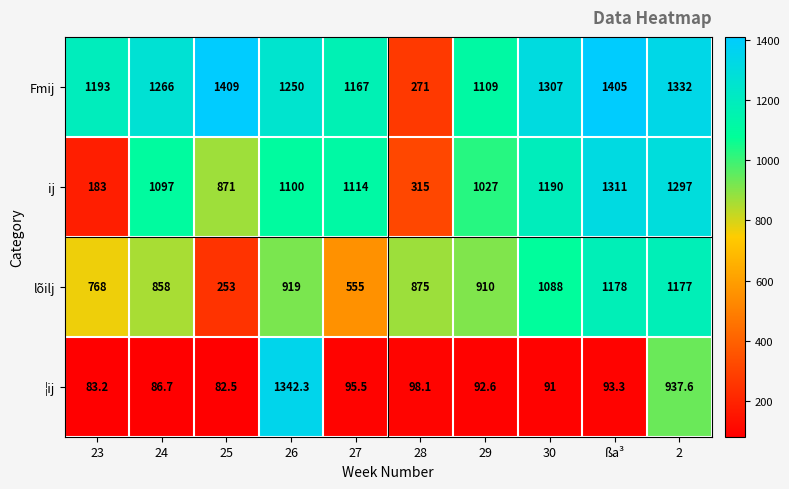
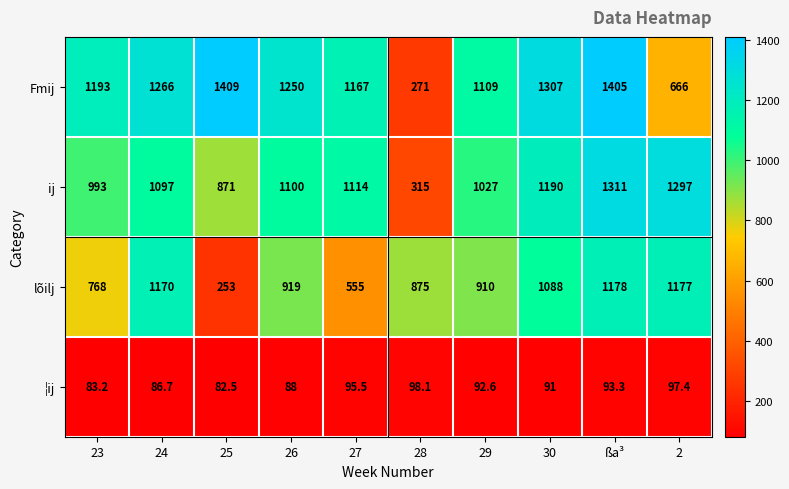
  {
    "Fmij": {
      "23": 1193,
      "24": 1266,
      "25": 1409,
      "26": 1250,
      "27": 1167,
      "28": 271,
      "29": 1109,
      "30": 1307,
      "ßa³": 1405,
-     "2": 1332
+     "2": 666
    },
    "ij": {
-     "23": 183,
+     "23": 993,
      "24": 1097,
      "25": 871,
      "26": 1100,
      "27": 1114,
      "28": 315,
      "29": 1027,
      "30": 1190,
      "ßa³": 1311,
      "2": 1297
    },
    "lõilj": {
      "23": 768,
-     "24": 858,
+     "24": 1170,
      "25": 253,
      "26": 919,
      "27": 555,
      "28": 875,
      "29": 910,
      "30": 1088,
      "ßa³": 1178,
      "2": 1177
    },
    "¦ij": {
      "23": 83.2,
      "24": 86.7,
      "25": 82.5,
-     "26": 1342.3,
+     "26": 88,
      "27": 95.5,
      "28": 98.1,
      "29": 92.6,
      "30": 91,
      "ßa³": 93.3,
-     "2": 937.6
+     "2": 97.4
    }
  }
